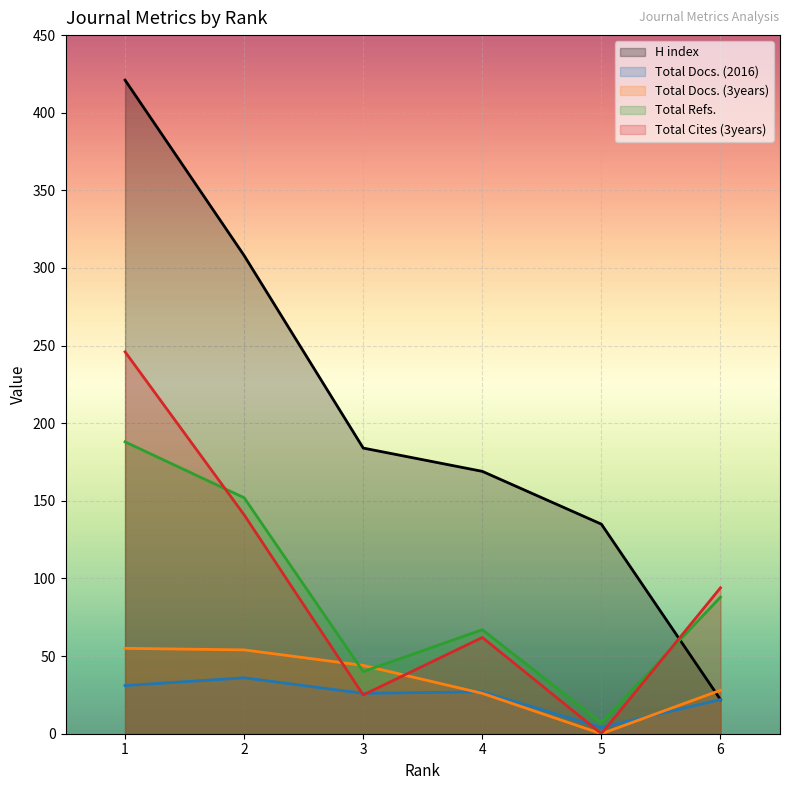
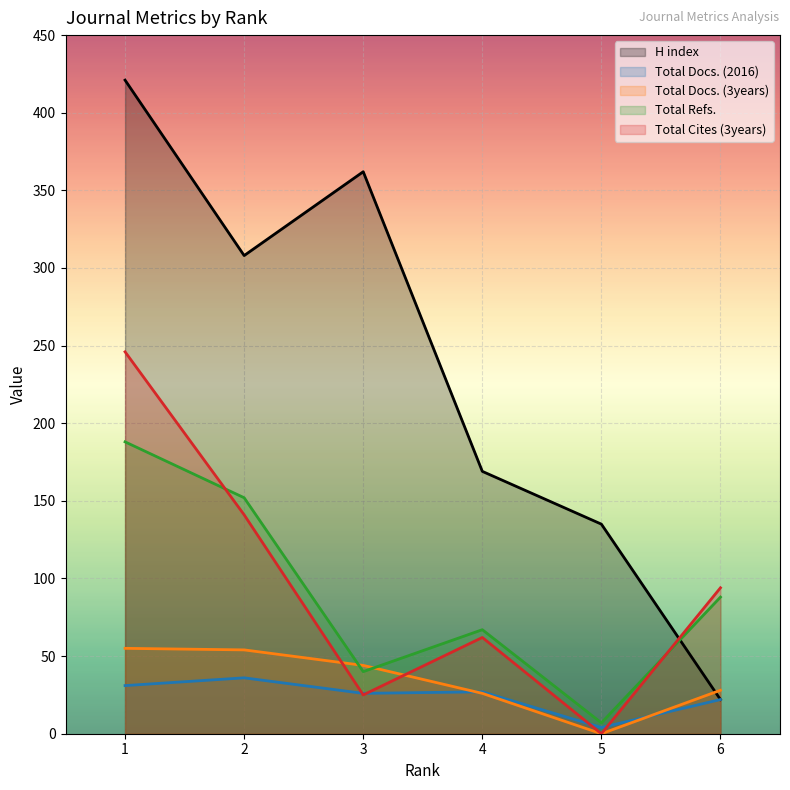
  {
    "H index": {
      "1": 421,
      "2": 308,
-     "3": 184,
+     "3": 362,
      "4": 169,
      "5": 135
    }
  }
